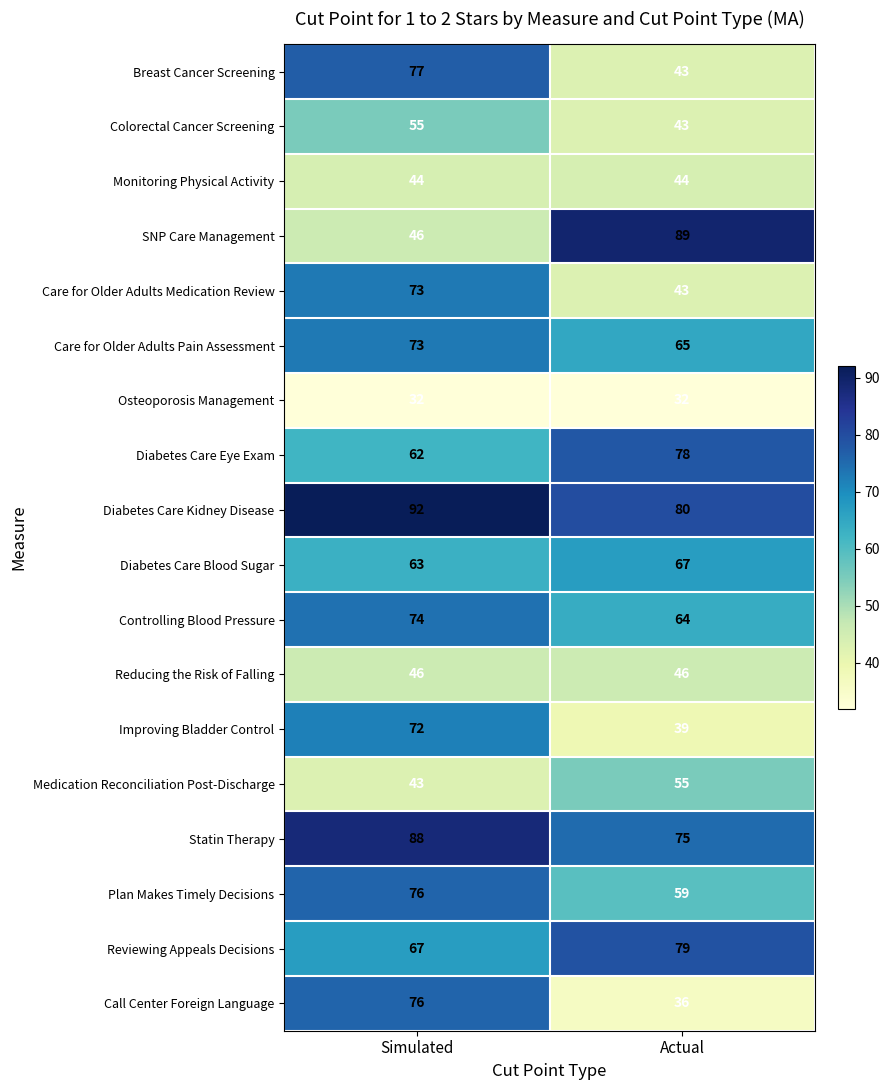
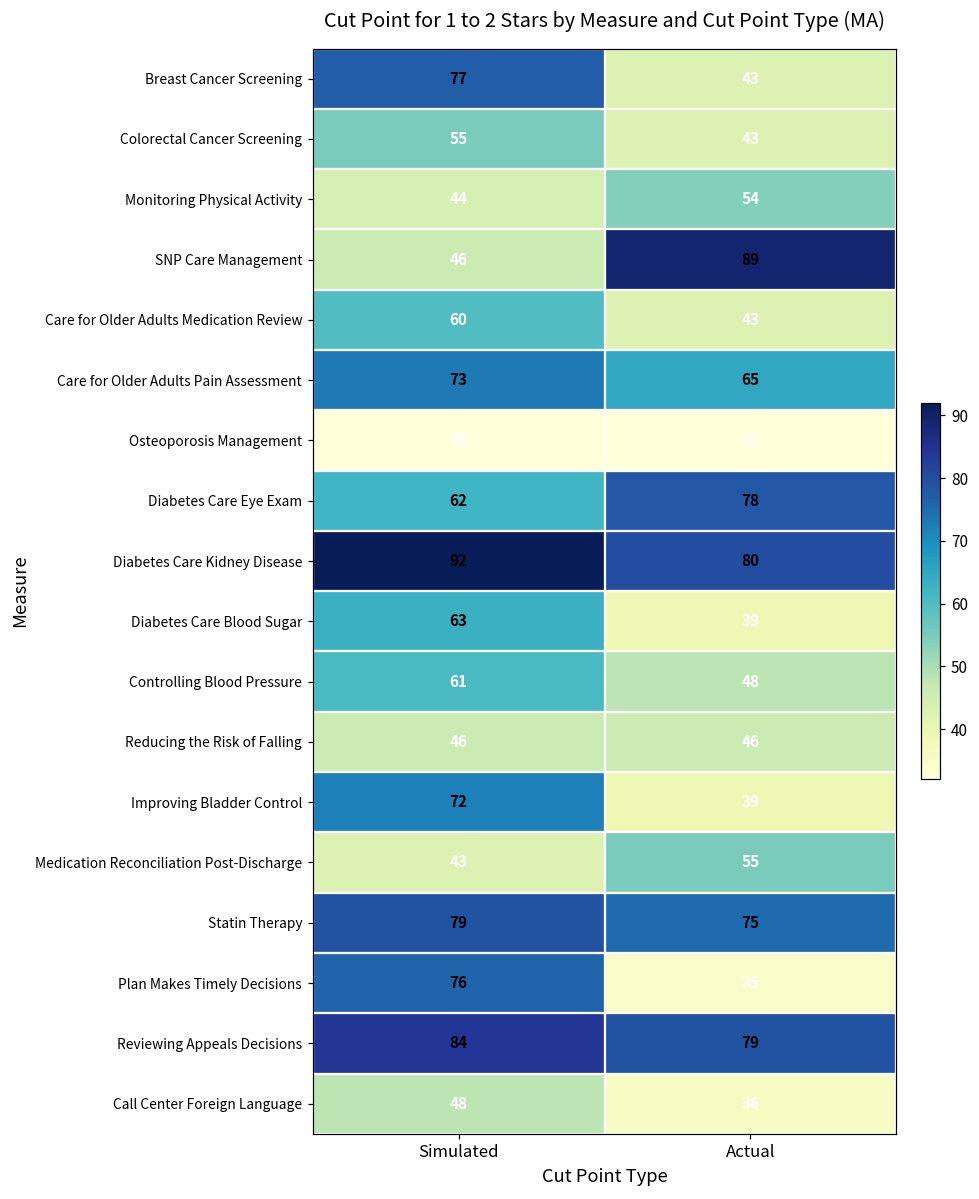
  {
    "Breast Cancer Screening": {
      "Simulated": 77,
      "Actual": 43
    },
    "Colorectal Cancer Screening": {
      "Simulated": 55,
      "Actual": 43
    },
    "Monitoring Physical Activity": {
      "Simulated": 44,
-     "Actual": 44
+     "Actual": 54
    },
    "SNP Care Management": {
      "Simulated": 46,
      "Actual": 89
    },
    "Care for Older Adults Medication Review": {
-     "Simulated": 73,
+     "Simulated": 60,
      "Actual": 43
    },
    "Care for Older Adults Pain Assessment": {
      "Simulated": 73,
      "Actual": 65
    },
    "Diabetes Care Eye Exam": {
      "Simulated": 62,
      "Actual": 78
    },
    "Diabetes Care Kidney Disease": {
      "Simulated": 92,
      "Actual": 80
    },
    "Diabetes Care Blood Sugar": {
      "Simulated": 63,
-     "Actual": 67
+     "Actual": 39
    },
    "Controlling Blood Pressure": {
-     "Simulated": 74,
-     "Actual": 64
+     "Simulated": 61,
+     "Actual": 48
    },
    "Reducing the Risk of Falling": {
      "Simulated": 46,
      "Actual": 46
    },
    "Improving Bladder Control": {
      "Simulated": 72,
      "Actual": 39
    },
    "Medication Reconciliation Post-Discharge": {
      "Simulated": 43,
      "Actual": 55
    },
    "Statin Therapy": {
-     "Simulated": 88,
+     "Simulated": 79,
      "Actual": 75
    },
    "Plan Makes Timely Decisions": {
      "Simulated": 76,
-     "Actual": 59
+     "Actual": 35
    },
    "Reviewing Appeals Decisions": {
-     "Simulated": 67,
+     "Simulated": 84,
      "Actual": 79
    },
    "Call Center Foreign Language": {
-     "Simulated": 76,
+     "Simulated": 48,
      "Actual": 36
    }
  }
